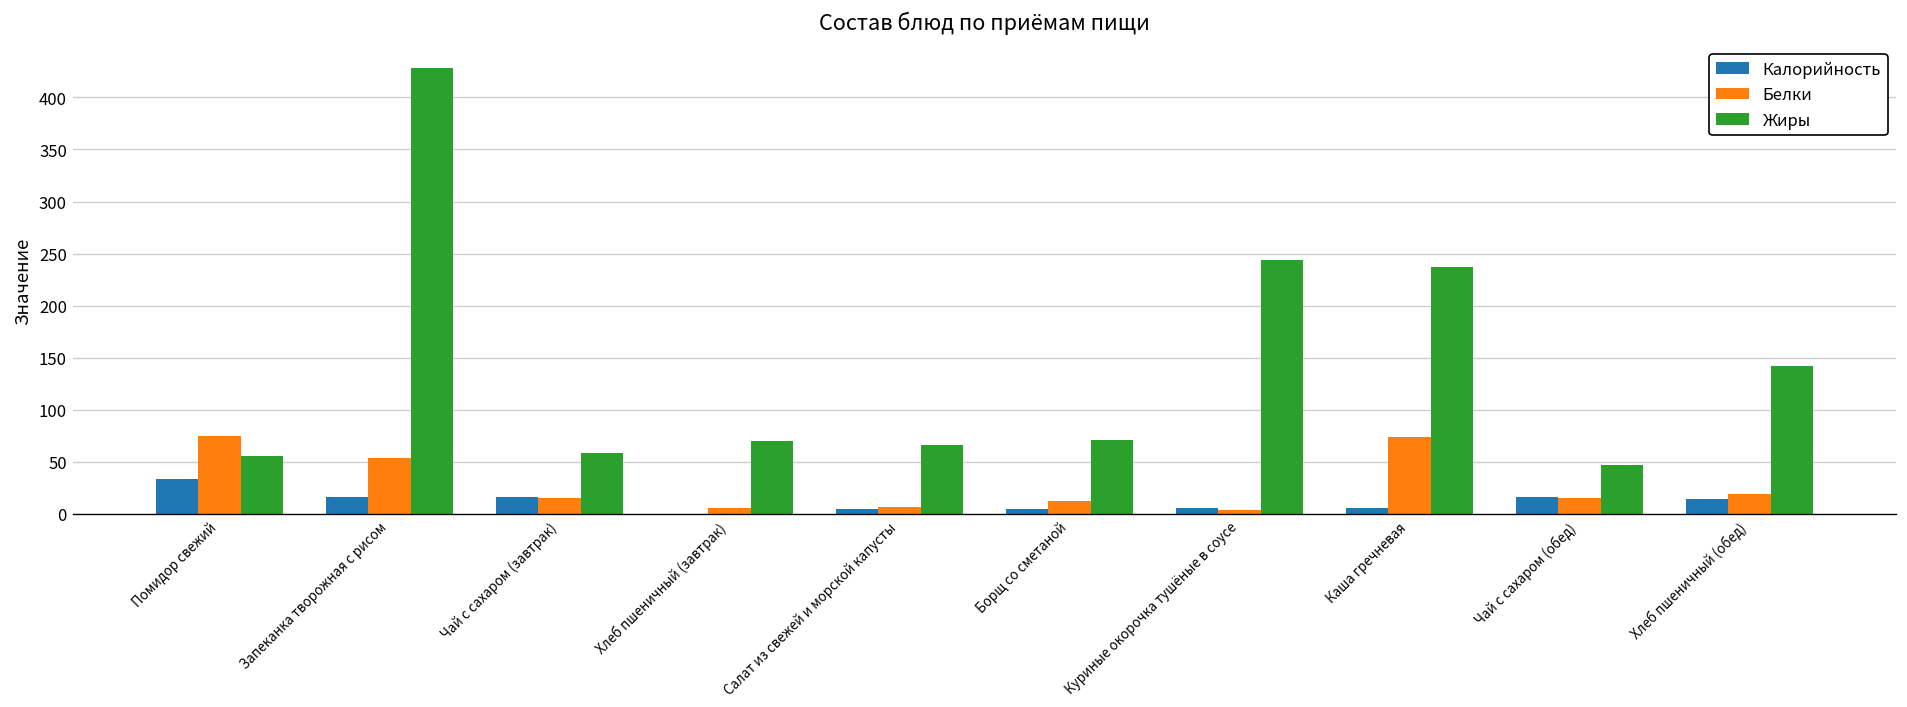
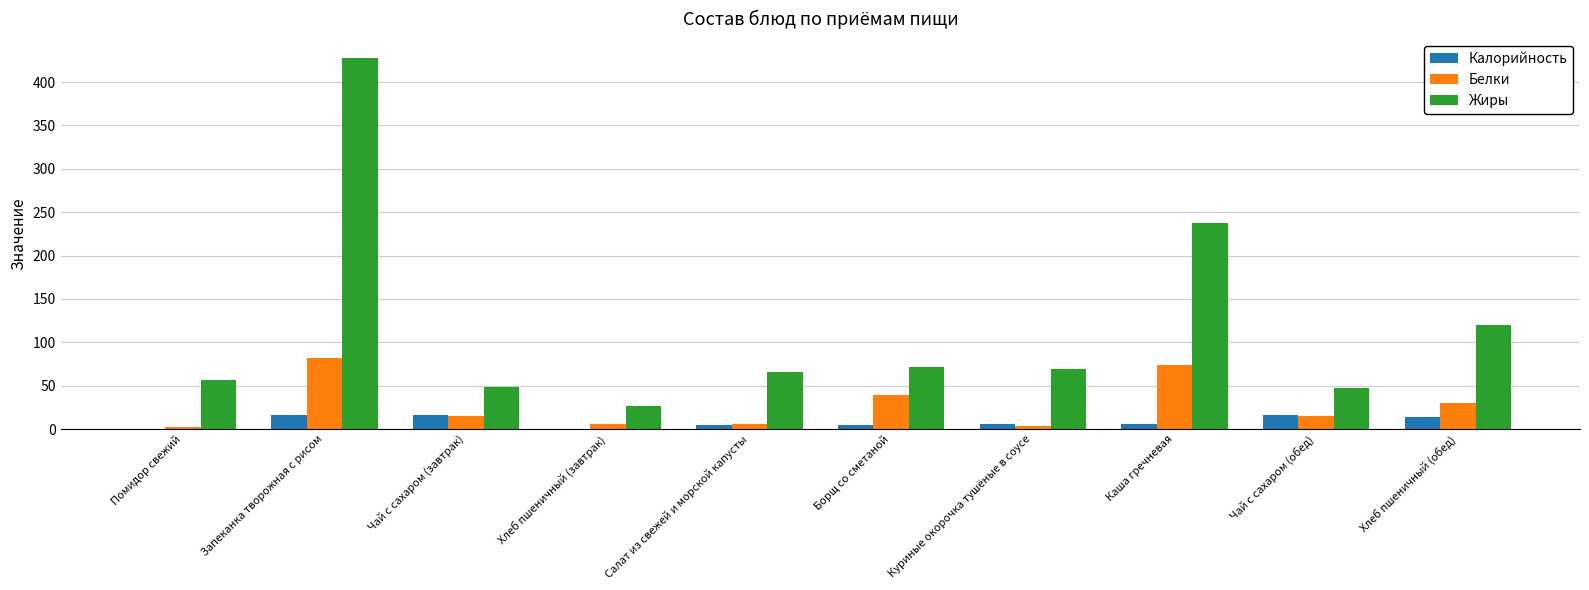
  {
    "Калорийность": {
-     "Помидор свежий": 30,
+     "Помидор свежий": 0,
      "Запеканка творожная с рисом": 20,
      "Чай с сахаром (завтрак)": 20,
      "Салат из свежей и морской капусты": 0,
      "Борщ со сметаной": 10,
      "Куриные окорочка тушёные в соусе": 10,
      "Каша гречневая": 10,
      "Чай с сахаром (обед)": 20,
      "Хлеб пшеничный (обед)": 10
    },
    "Белки": {
-     "Помидор свежий": 80,
-     "Запеканка творожная с рисом": 50,
+     "Помидор свежий": 0,
+     "Запеканка творожная с рисом": 80,
      "Чай с сахаром (завтрак)": 20,
      "Хлеб пшеничный (завтрак)": 10,
      "Салат из свежей и морской капусты": 10,
-     "Борщ со сметаной": 10,
+     "Борщ со сметаной": 40,
      "Куриные окорочка тушёные в соусе": 0,
      "Каша гречневая": 70,
      "Чай с сахаром (обед)": 20,
-     "Хлеб пшеничный (обед)": 20
+     "Хлеб пшеничный (обед)": 30
    },
    "Жиры": {
      "Помидор свежий": 60,
      "Запеканка творожная с рисом": 430,
-     "Чай с сахаром (завтрак)": 60,
-     "Хлеб пшеничный (завтрак)": 70,
+     "Чай с сахаром (завтрак)": 50,
+     "Хлеб пшеничный (завтрак)": 30,
      "Салат из свежей и морской капусты": 70,
      "Борщ со сметаной": 70,
-     "Куриные окорочка тушёные в соусе": 240,
+     "Куриные окорочка тушёные в соусе": 70,
      "Каша гречневая": 240,
      "Чай с сахаром (обед)": 50,
-     "Хлеб пшеничный (обед)": 140
+     "Хлеб пшеничный (обед)": 120
    }
  }
